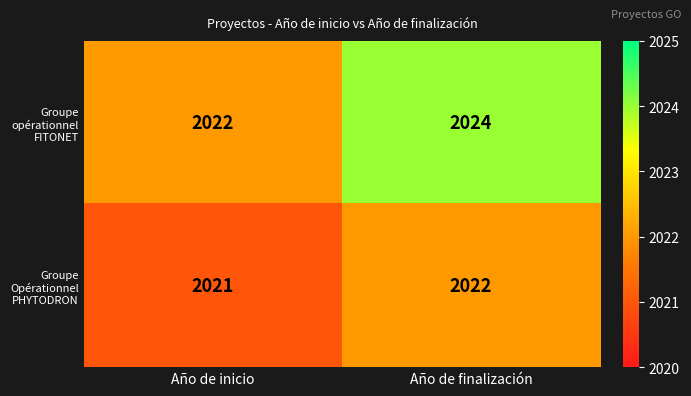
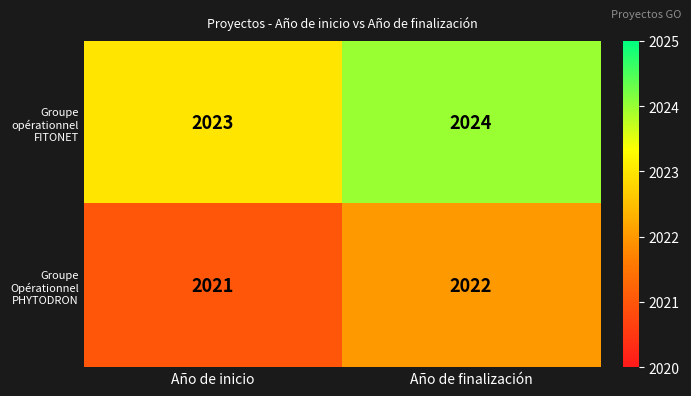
  {
    "Groupe opérationnel FITONET": {
-     "Año de inicio": 2022,
+     "Año de inicio": 2023,
      "Año de finalización": 2024
    },
    "Groupe Opérationnel PHYTODRON": {
      "Año de inicio": 2021,
      "Año de finalización": 2022
    }
  }
